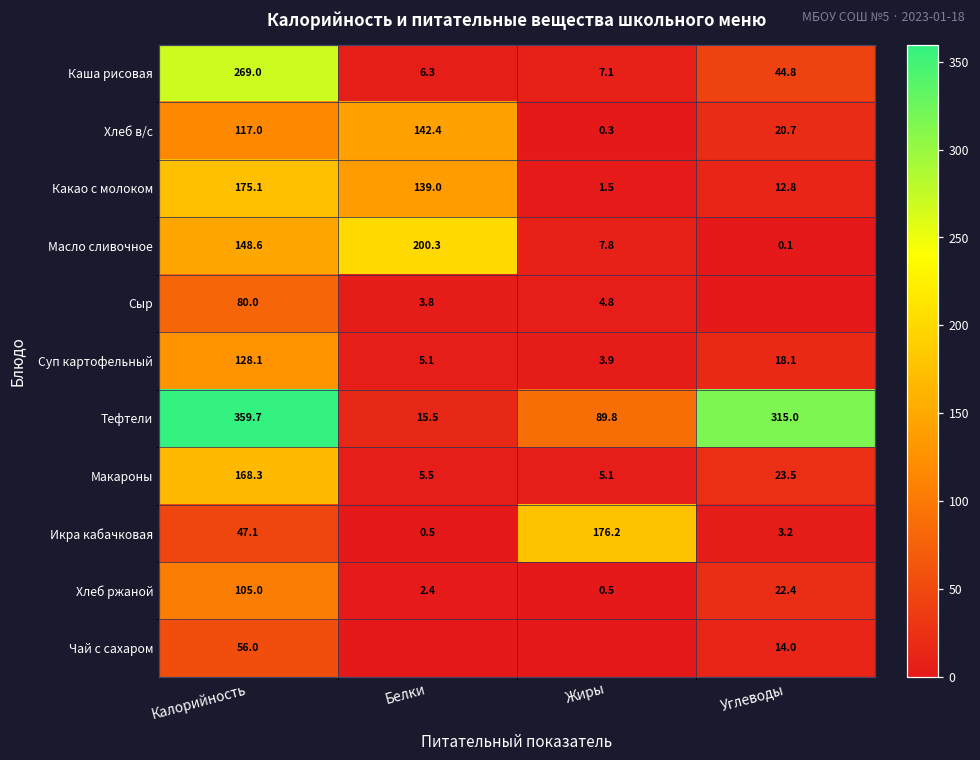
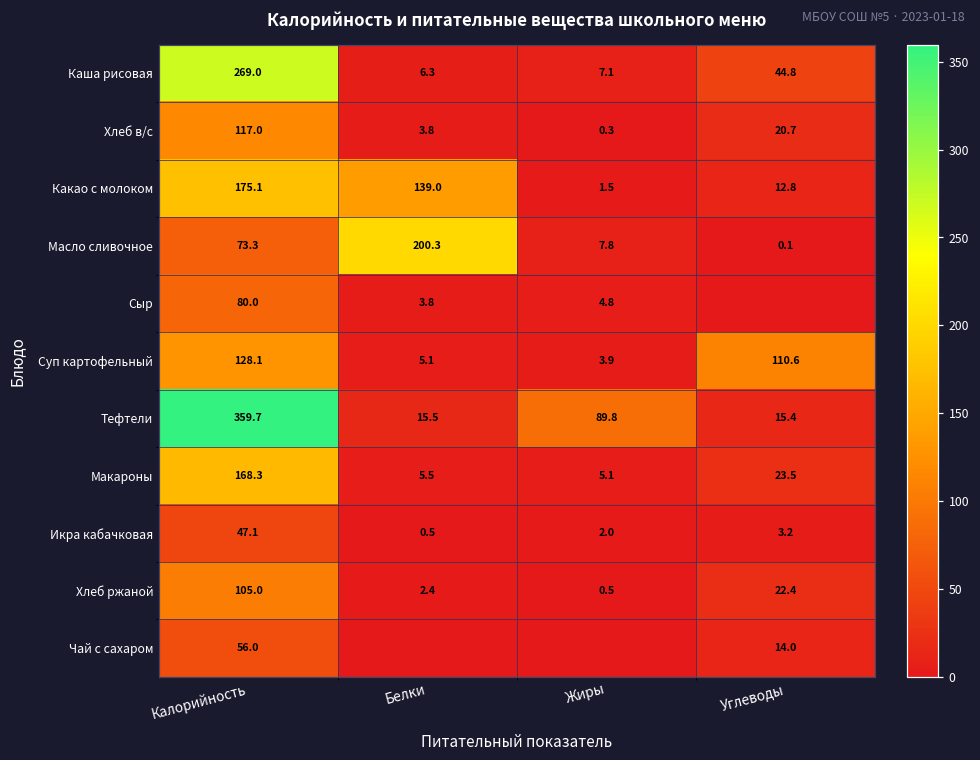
  {
    "Каша рисовая": {
      "Калорийность": 269.0,
      "Белки": 6.3,
      "Жиры": 7.1,
      "Углеводы": 44.8
    },
    "Хлеб в/с": {
      "Калорийность": 117.0,
-     "Белки": 142.4,
+     "Белки": 3.8,
      "Жиры": 0.3,
      "Углеводы": 20.7
    },
    "Какао с молоком": {
      "Калорийность": 175.1,
      "Белки": 139.0,
      "Жиры": 1.5,
      "Углеводы": 12.8
    },
    "Масло сливочное": {
-     "Калорийность": 148.6,
+     "Калорийность": 73.3,
      "Белки": 200.3,
      "Жиры": 7.8,
      "Углеводы": 0.1
    },
    "Сыр": {
      "Калорийность": 80.0,
      "Белки": 3.8,
      "Жиры": 4.8
    },
    "Суп картофельный": {
      "Калорийность": 128.1,
      "Белки": 5.1,
      "Жиры": 3.9,
-     "Углеводы": 18.1
+     "Углеводы": 110.6
    },
    "Тефтели": {
      "Калорийность": 359.7,
      "Белки": 15.5,
      "Жиры": 89.8,
-     "Углеводы": 315.0
+     "Углеводы": 15.4
    },
    "Макароны": {
      "Калорийность": 168.3,
      "Белки": 5.5,
      "Жиры": 5.1,
      "Углеводы": 23.5
    },
    "Икра кабачковая": {
      "Калорийность": 47.1,
      "Белки": 0.5,
-     "Жиры": 176.2,
+     "Жиры": 2.0,
      "Углеводы": 3.2
    },
    "Хлеб ржаной": {
      "Калорийность": 105.0,
      "Белки": 2.4,
      "Жиры": 0.5,
      "Углеводы": 22.4
    },
    "Чай с сахаром": {
      "Калорийность": 56.0,
      "Углеводы": 14.0
    }
  }
